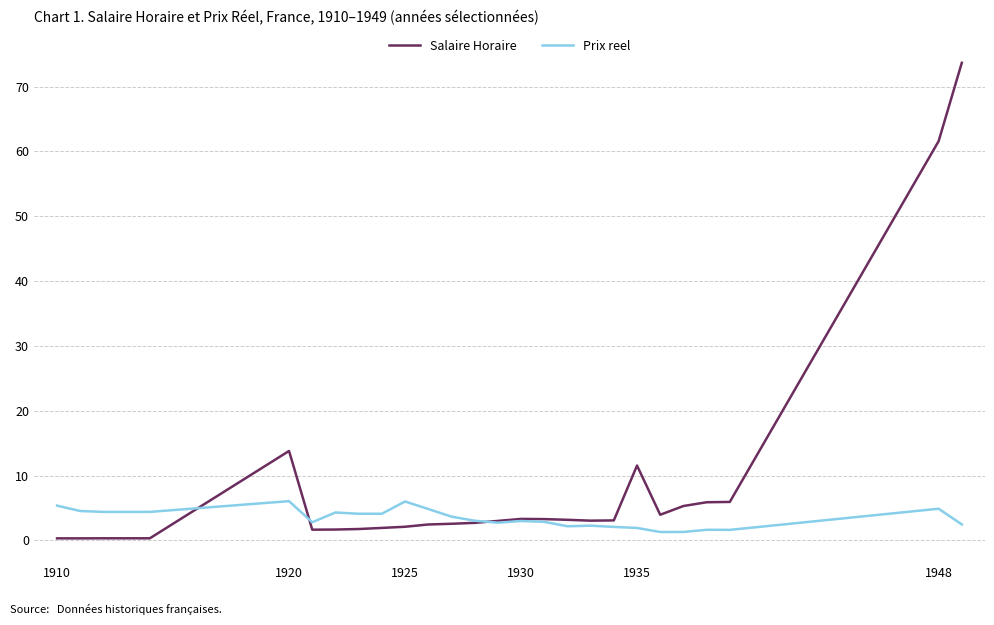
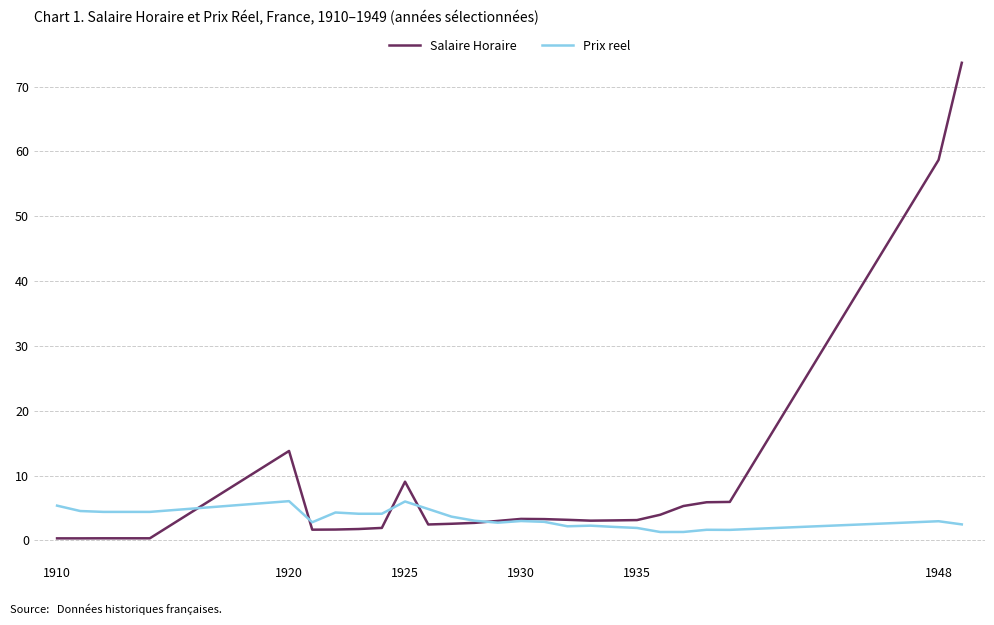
  {
    "Salaire Horaire": {
      "1910": 0,
      "1920": 14,
-     "1925": 2,
-     "1935": 12,
-     "1948": 62
+     "1925": 9,
+     "1935": 3,
+     "1948": 59
    },
    "Prix reel": {
      "1910": 5,
      "1920": 6,
      "1925": 6,
      "1935": 2,
-     "1948": 5
+     "1948": 3
    }
  }
